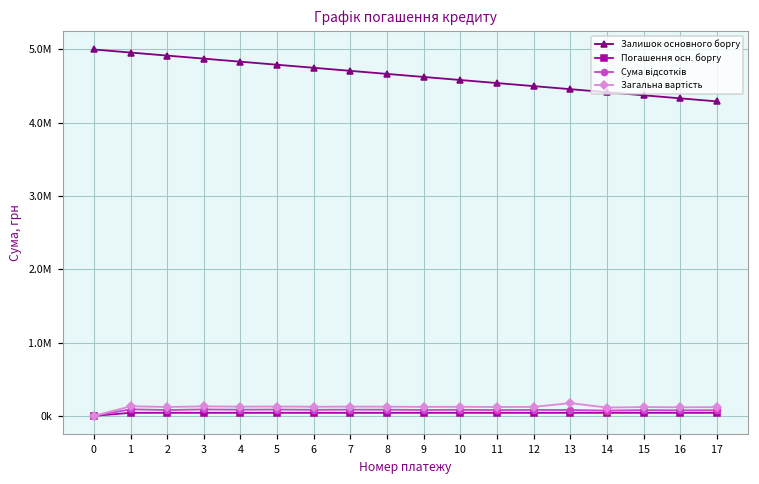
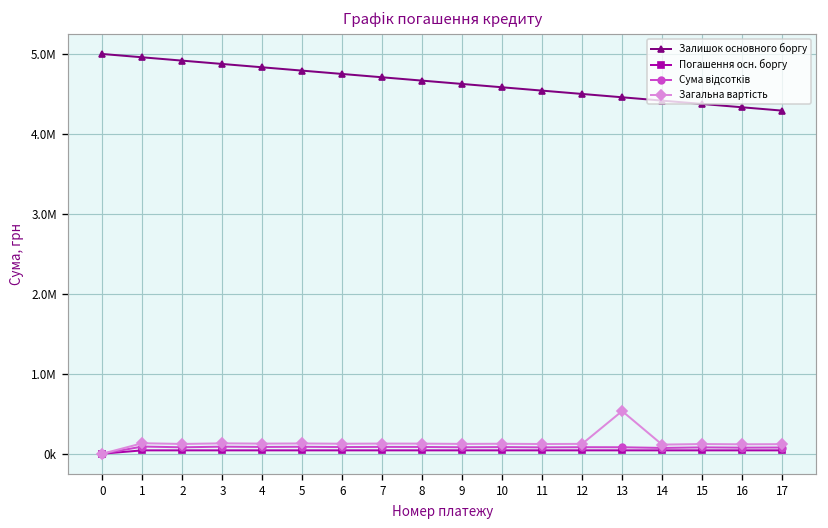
  {
    "Сума відсотків": {
      "1": 100000,
      "2": 100000,
      "3": 100000,
      "4": 100000,
      "5": 100000,
      "6": 100000,
      "7": 100000,
      "8": 100000,
      "9": 100000,
      "10": 100000,
      "12": 100000,
      "13": 100000
    },
    "Загальна вартість": {
      "1": 100000,
      "2": 100000,
      "3": 100000,
      "4": 100000,
      "5": 100000,
      "6": 100000,
      "7": 100000,
      "8": 100000,
      "9": 100000,
      "10": 100000,
      "11": 100000,
      "12": 100000,
-     "13": 200000,
+     "13": 500000,
      "14": 100000,
      "15": 100000,
      "16": 100000,
      "17": 100000
    }
  }
